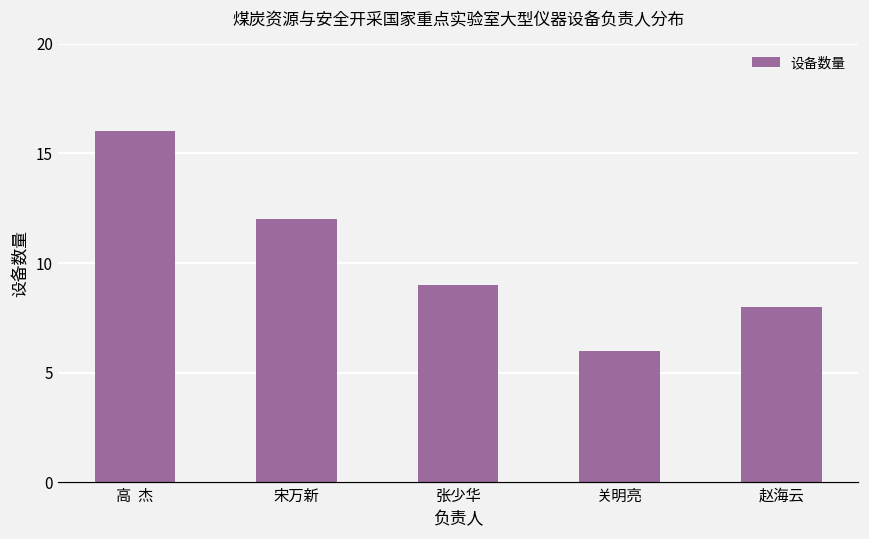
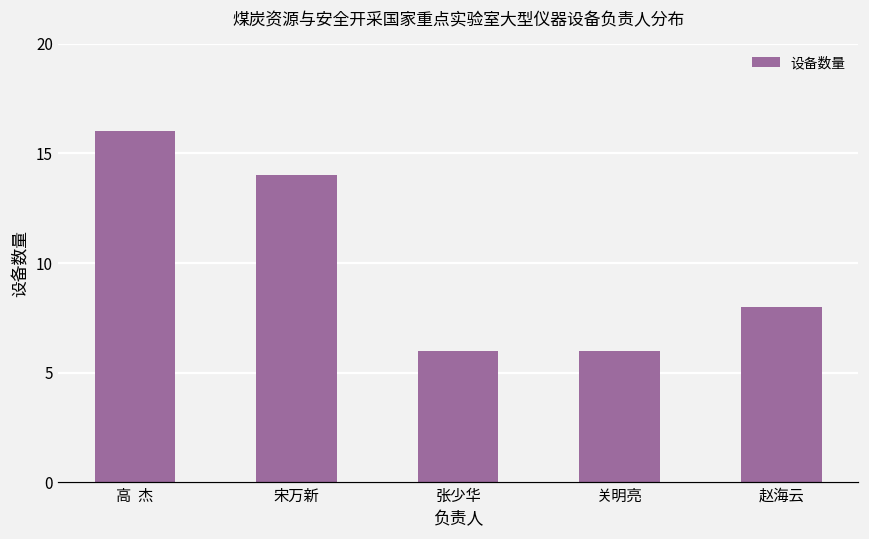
  {
    "高 杰": 16,
-   "宋万新": 12,
-   "张少华": 9,
+   "宋万新": 14,
+   "张少华": 6,
    "关明亮": 6,
    "赵海云": 8
  }
